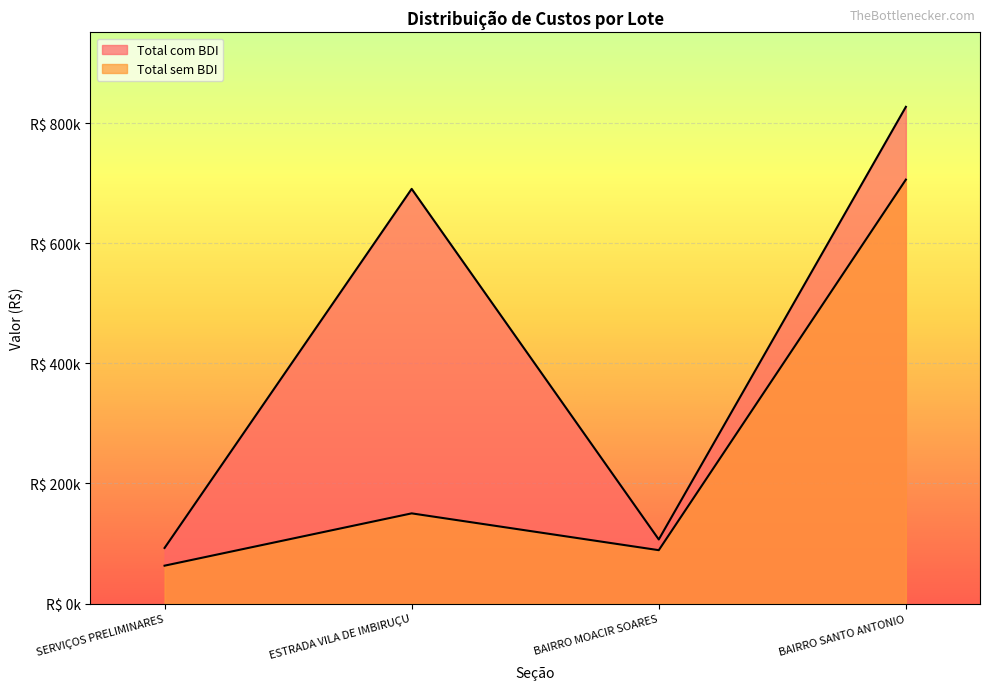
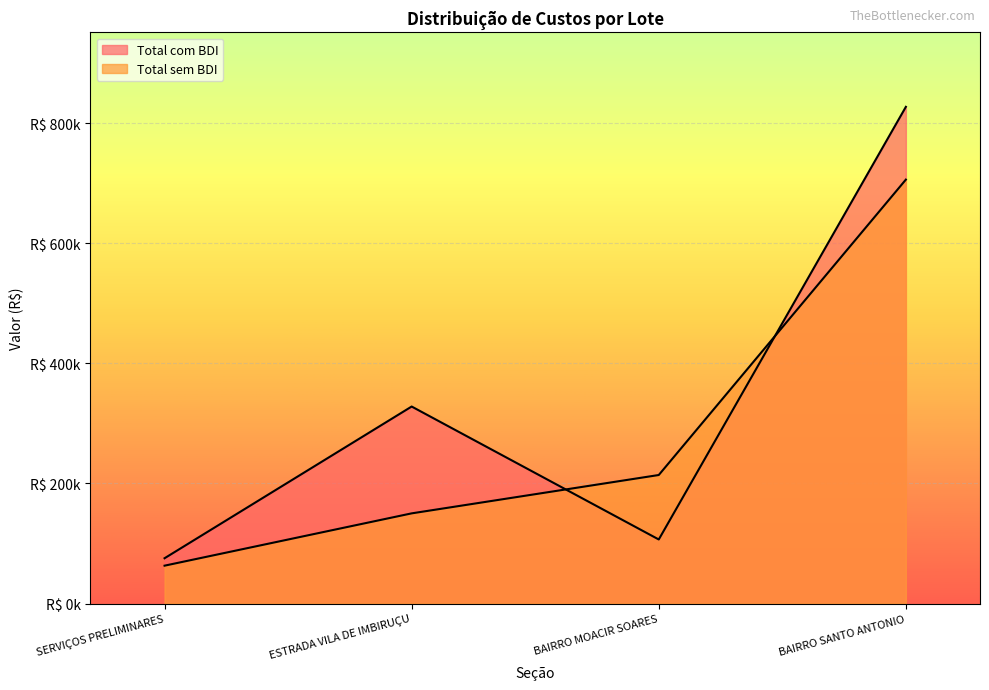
  {
    "Total com BDI": {
-     "SERVIÇOS PRELIMINARES": "R$ 90000",
-     "ESTRADA VILA DE IMBIRUÇU": "R$ 690000",
+     "SERVIÇOS PRELIMINARES": "R$ 80000",
+     "ESTRADA VILA DE IMBIRUÇU": "R$ 330000",
      "BAIRRO MOACIR SOARES": "R$ 110000",
      "BAIRRO SANTO ANTONIO": "R$ 830000"
    },
    "Total sem BDI": {
      "SERVIÇOS PRELIMINARES": "R$ 60000",
      "ESTRADA VILA DE IMBIRUÇU": "R$ 150000",
-     "BAIRRO MOACIR SOARES": "R$ 90000",
+     "BAIRRO MOACIR SOARES": "R$ 210000",
      "BAIRRO SANTO ANTONIO": "R$ 710000"
    }
  }
